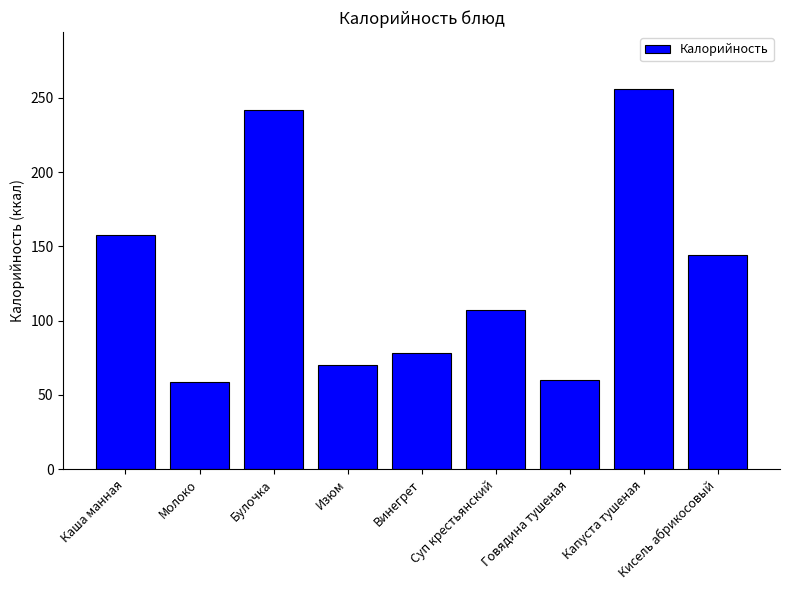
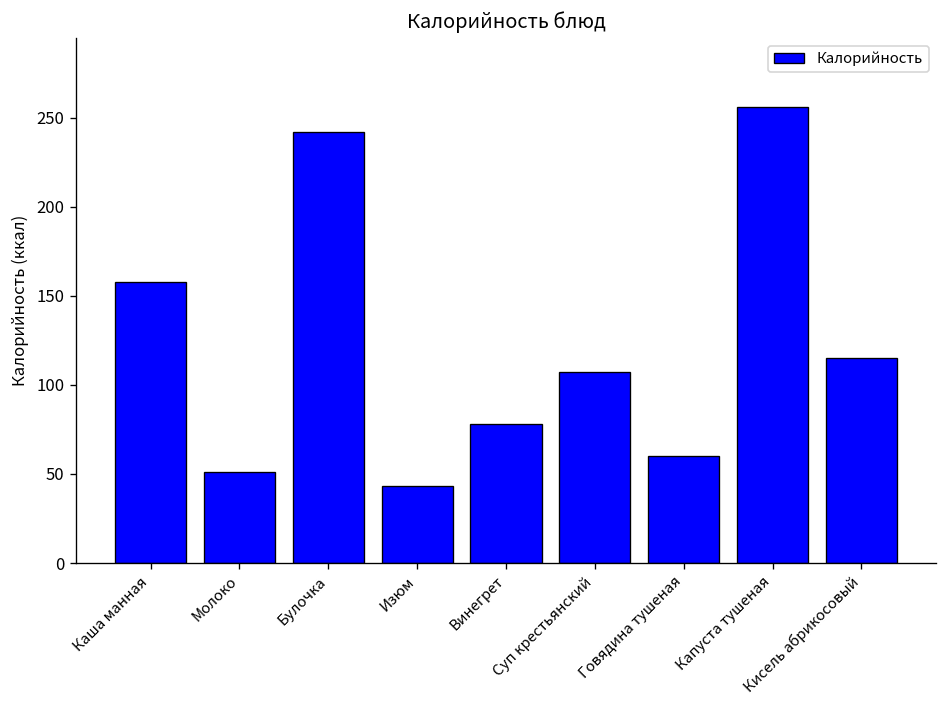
  {
    "Каша манная": 158,
-   "Молоко": 59,
+   "Молоко": 51,
    "Булочка": 242,
-   "Изюм": 70,
+   "Изюм": 43,
    "Винегрет": 78,
    "Суп крестьянский": 107,
    "Говядина тушеная": 60,
    "Капуста тушеная": 256,
-   "Кисель абрикосовый": 144
+   "Кисель абрикосовый": 115
  }
